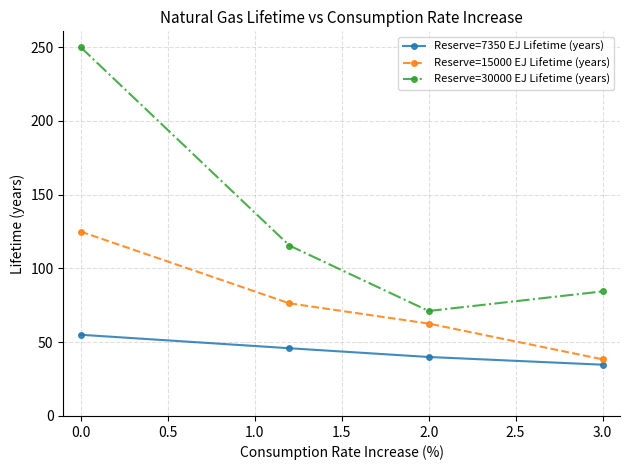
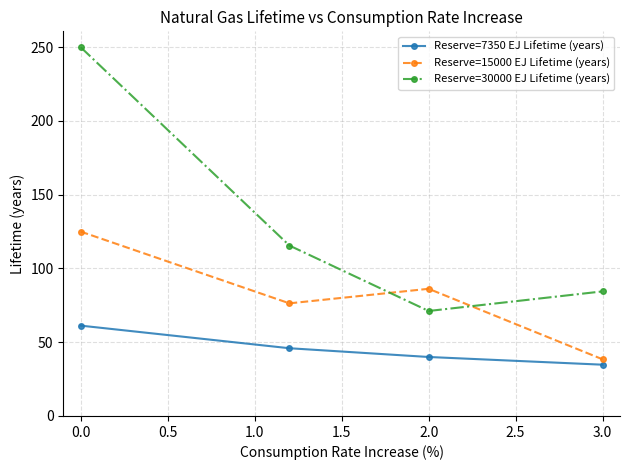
  {
    "Reserve=7350 EJ Lifetime (years)": {
-     "0.0": 55,
+     "0.0": 61,
      "2.0": 40,
      "3.0": 35
    },
    "Reserve=15000 EJ Lifetime (years)": {
      "0.0": 125,
-     "2.0": 63,
+     "2.0": 86,
      "3.0": 38
    },
    "Reserve=30000 EJ Lifetime (years)": {
      "0.0": 250,
      "2.0": 71,
      "3.0": 84
    }
  }
